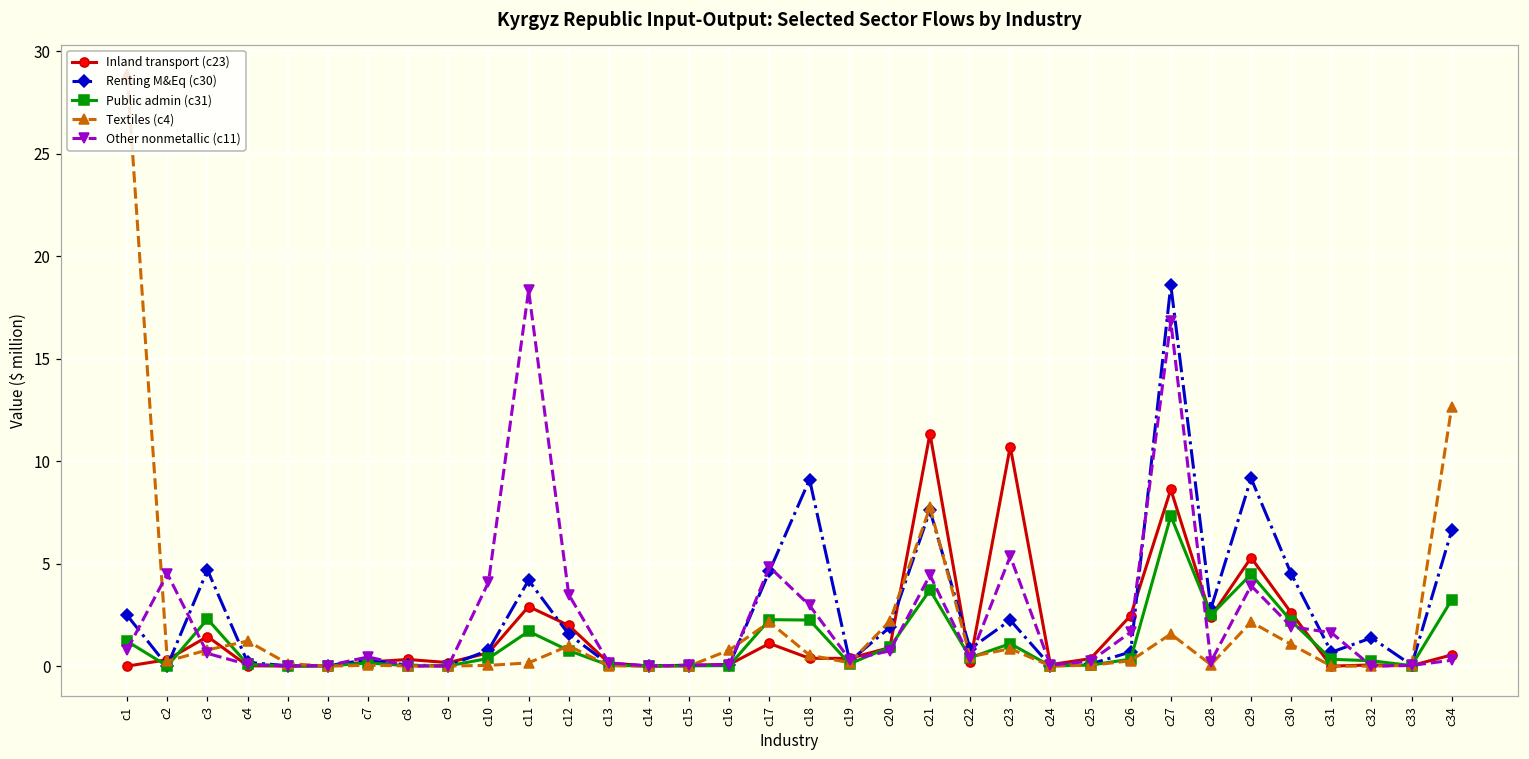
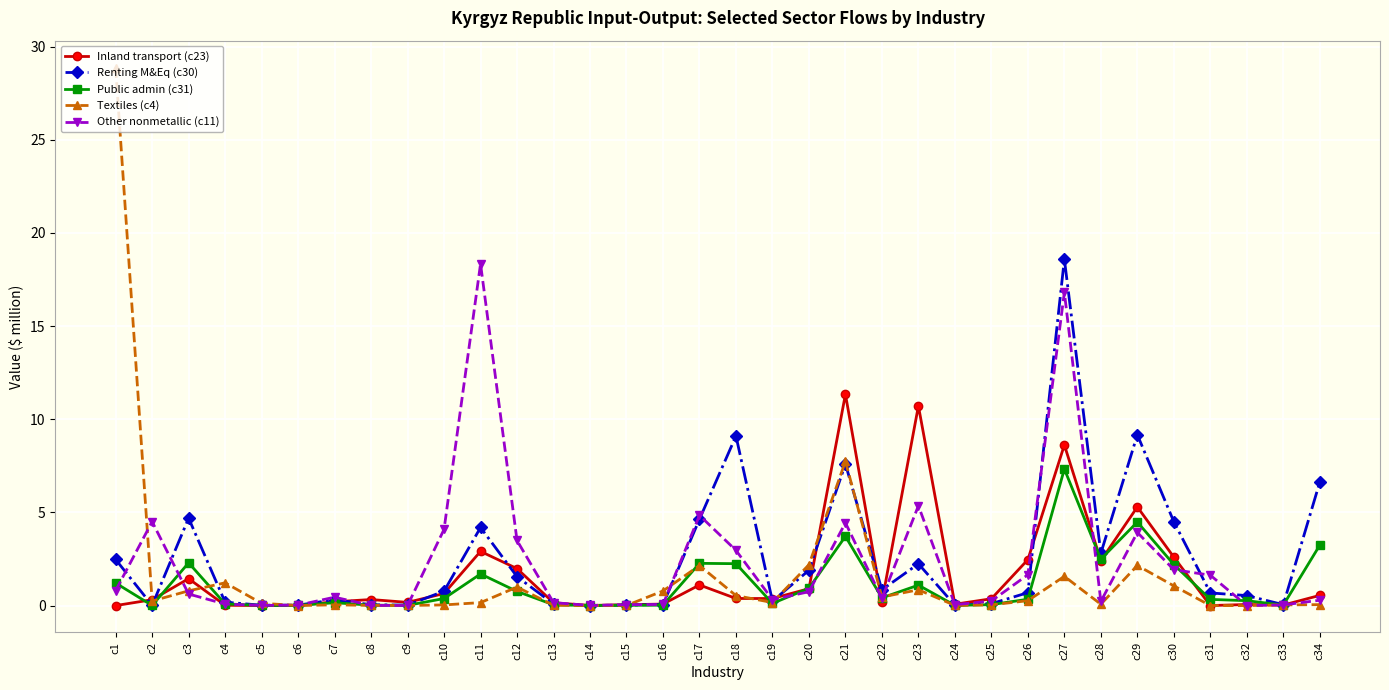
  {
    "Inland transport (c23)": {
      "c1": 0.0,
      "c3": 1.4,
      "c8": 0.3,
      "c9": 0.2,
      "c11": 2.9,
      "c12": 2.0,
      "c17": 1.1,
      "c18": 0.4,
      "c21": 11.3,
      "c22": 0.2,
      "c23": 10.7,
      "c26": 2.5,
      "c27": 8.6,
      "c29": 5.3,
      "c30": 2.6,
      "c34": 0.5
    },
    "Renting M&Eq (c30)": {
      "c1": 2.5,
      "c3": 4.7,
      "c11": 4.2,
      "c12": 1.6,
      "c17": 4.6,
      "c18": 9.1,
      "c20": 1.9,
      "c21": 7.6,
      "c22": 0.8,
      "c23": 2.2,
      "c26": 0.7,
      "c27": 18.6,
      "c28": 2.8,
      "c29": 9.2,
      "c30": 4.5,
      "c31": 0.7,
-     "c32": 1.4,
+     "c32": 0.5,
      "c34": 6.6
    },
    "Public admin (c31)": {
      "c1": 1.2,
      "c3": 2.3,
      "c10": 0.4,
      "c11": 1.7,
      "c12": 0.8,
      "c18": 2.2,
      "c21": 3.7,
      "c23": 1.1,
      "c27": 7.3,
      "c29": 4.5,
      "c30": 2.2,
      "c31": 0.3,
      "c32": 0.3,
      "c34": 3.2
    },
    "Textiles (c4)": {
      "c3": 0.8,
      "c4": 1.2,
      "c10": 0.0,
      "c11": 0.2,
      "c12": 1.0,
      "c16": 0.8,
      "c18": 0.5,
      "c20": 2.2,
      "c21": 7.7,
      "c23": 0.8,
      "c27": 1.6,
      "c28": 0.1,
      "c29": 2.2,
      "c30": 1.1,
-     "c34": 12.7
+     "c34": 0.1
    },
    "Other nonmetallic (c11)": {
      "c1": 0.8,
      "c2": 4.5,
      "c3": 0.6,
      "c10": 4.1,
      "c11": 18.3,
      "c12": 3.5,
      "c17": 4.8,
      "c18": 3.0,
      "c20": 0.7,
      "c21": 4.4,
      "c23": 5.4,
      "c26": 1.7,
      "c27": 16.8,
      "c28": 0.2,
      "c29": 3.9,
      "c30": 1.9,
      "c31": 1.6,
      "c34": 0.3
    }
  }
